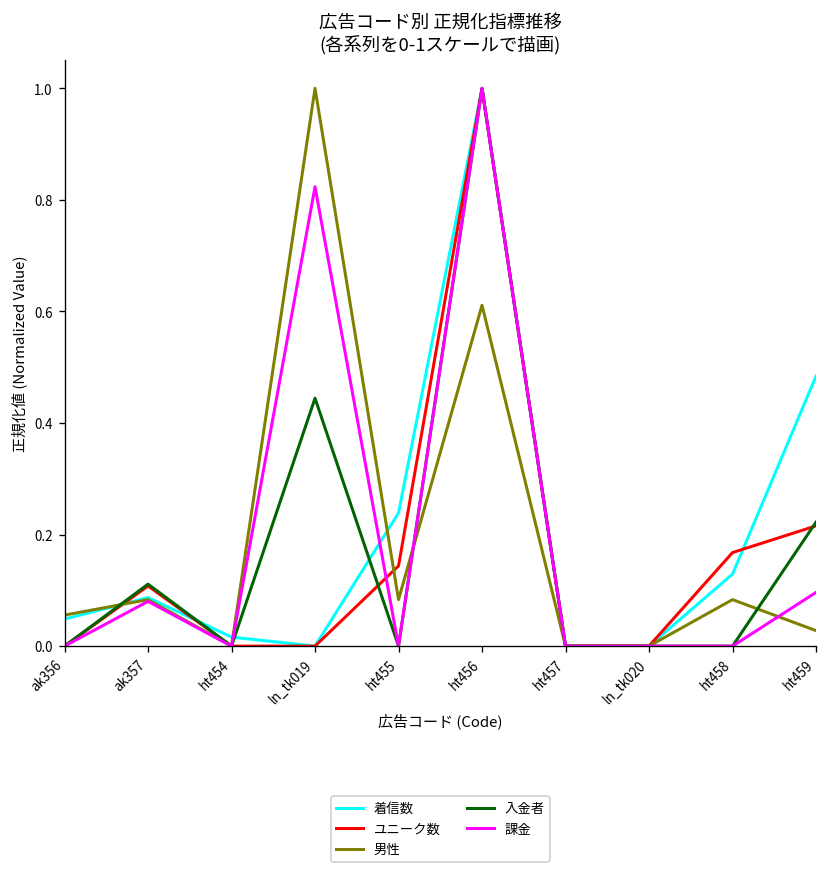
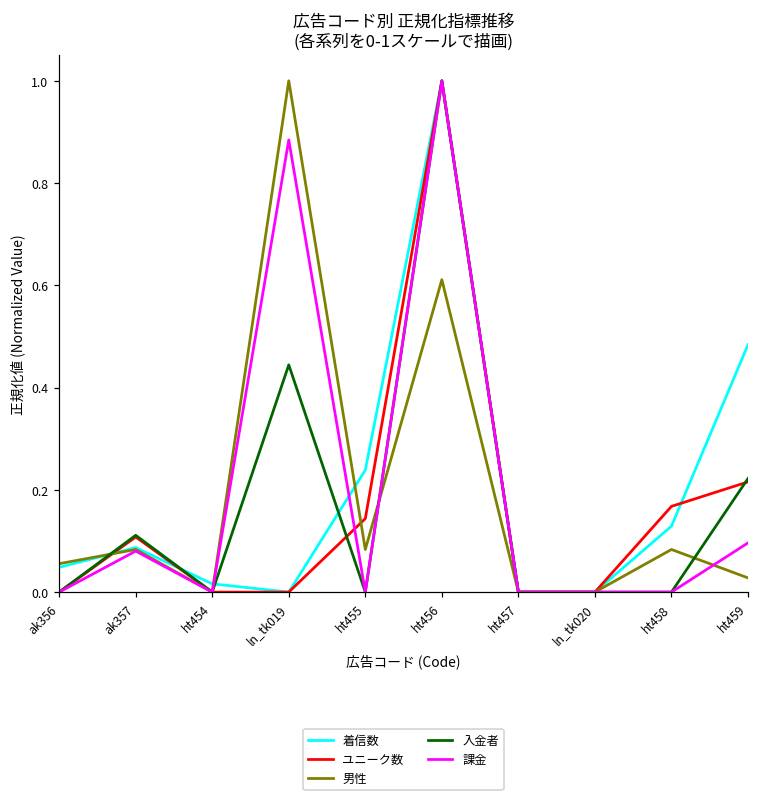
  {
    "着信数": {
      "ak356": 0.05,
      "ht454": 0.02,
      "ht455": 0.24,
      "ht458": 0.13,
      "ht459": 0.48
    },
    "ユニーク数": {
      "ht455": 0.14,
      "ht458": 0.17,
      "ht459": 0.22
    },
    "男性": {
      "ak356": 0.06,
      "ln_tk019": 1.00,
      "ht455": 0.08,
      "ht456": 0.61,
      "ht458": 0.08,
      "ht459": 0.03
    },
    "入金者": {
      "ln_tk019": 0.44,
      "ht459": 0.22
    },
    "課金": {
-     "ln_tk019": 0.82,
+     "ln_tk019": 0.88,
      "ht459": 0.10
    }
  }
